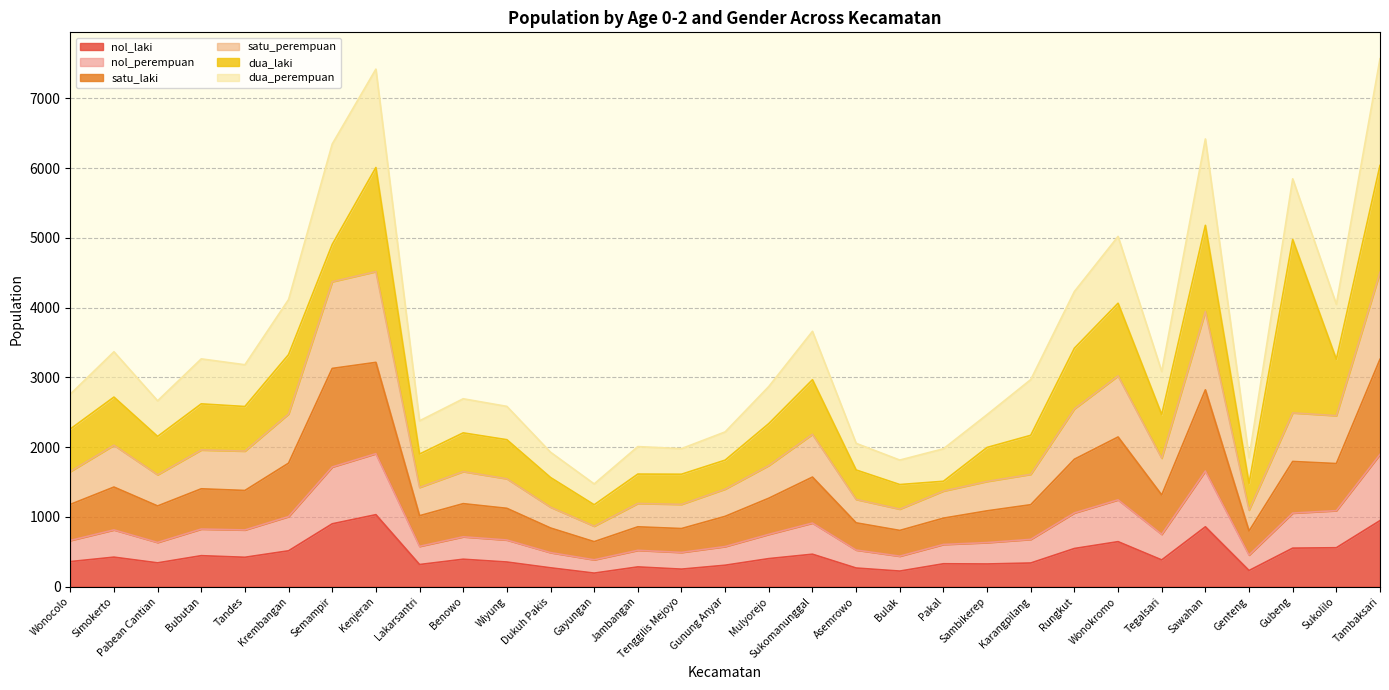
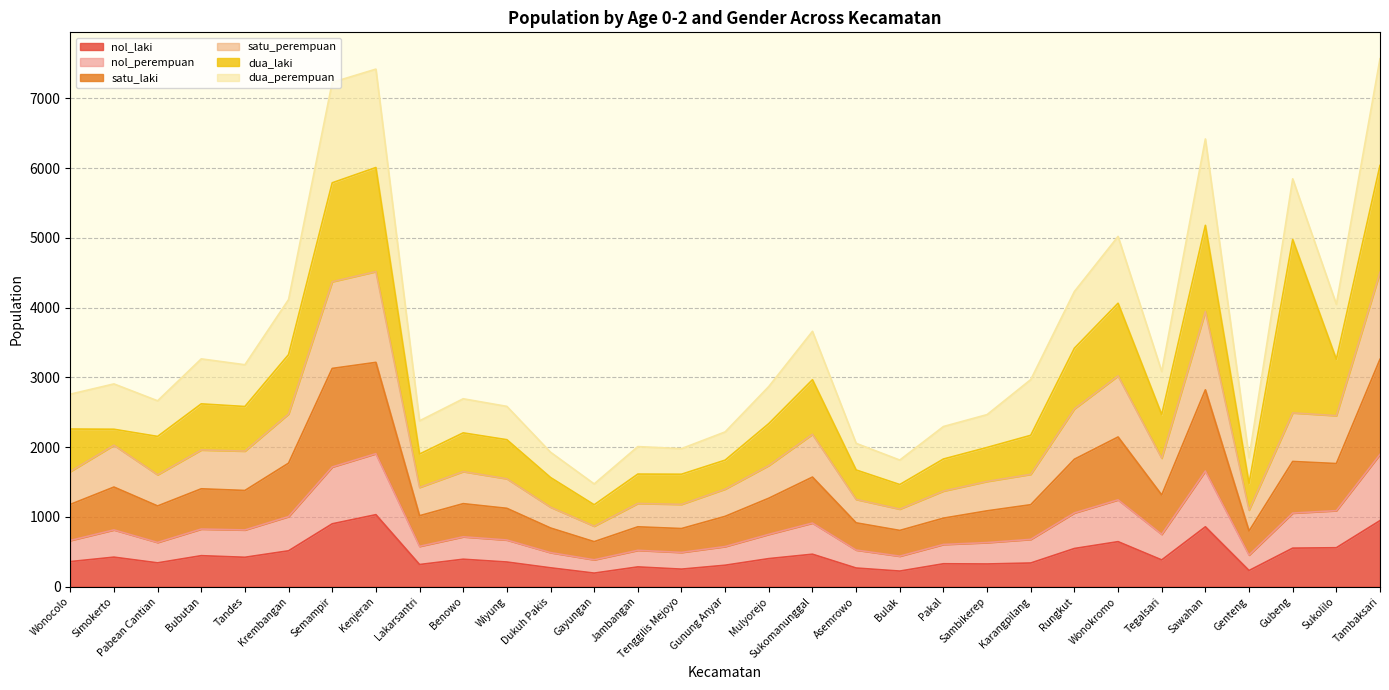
  {
    "dua_laki": {
      "Wonocolo": 600,
-     "Simokerto": 700,
+     "Simokerto": 200,
      "Pabean Cantian": 600,
      "Bubutan": 700,
      "Tandes": 600,
      "Krembangan": 900,
-     "Semampir": 500,
+     "Semampir": 1400,
      "Kenjeran": 1500,
      "Lakarsantri": 500,
      "Benowo": 600,
      "Wiyung": 600,
      "Dukuh Pakis": 400,
      "Gayungan": 300,
      "Jambangan": 400,
      "Tenggilis Mejoyo": 400,
      "Gunung Anyar": 400,
      "Mulyorejo": 600,
      "Sukomanunggal": 800,
      "Asemrowo": 400,
      "Bulak": 400,
-     "Pakal": 100,
+     "Pakal": 500,
      "Sambikerep": 500,
      "Karangpilang": 600,
      "Rungkut": 900,
      "Wonokromo": 1000,
      "Tegalsari": 600,
      "Sawahan": 1200,
      "Genteng": 400,
      "Gubeng": 2500,
      "Sukolilo": 800,
      "Tambaksari": 1500
    },
    "dua_perempuan": {
      "Wonocolo": 500,
      "Simokerto": 700,
      "Pabean Cantian": 500,
      "Bubutan": 600,
      "Tandes": 600,
      "Krembangan": 800,
      "Kenjeran": 1400,
      "Lakarsantri": 500,
      "Benowo": 500,
      "Wiyung": 500,
      "Dukuh Pakis": 400,
      "Gayungan": 300,
      "Jambangan": 400,
      "Tenggilis Mejoyo": 400,
      "Gunung Anyar": 400,
      "Mulyorejo": 500,
      "Sukomanunggal": 700,
      "Asemrowo": 400,
      "Bulak": 400,
      "Pakal": 500,
      "Sambikerep": 500,
      "Karangpilang": 800,
      "Rungkut": 800,
      "Wonokromo": 1000,
      "Tegalsari": 600,
      "Sawahan": 1200,
      "Genteng": 400,
      "Gubeng": 900,
      "Sukolilo": 800,
      "Tambaksari": 1500
    }
  }
